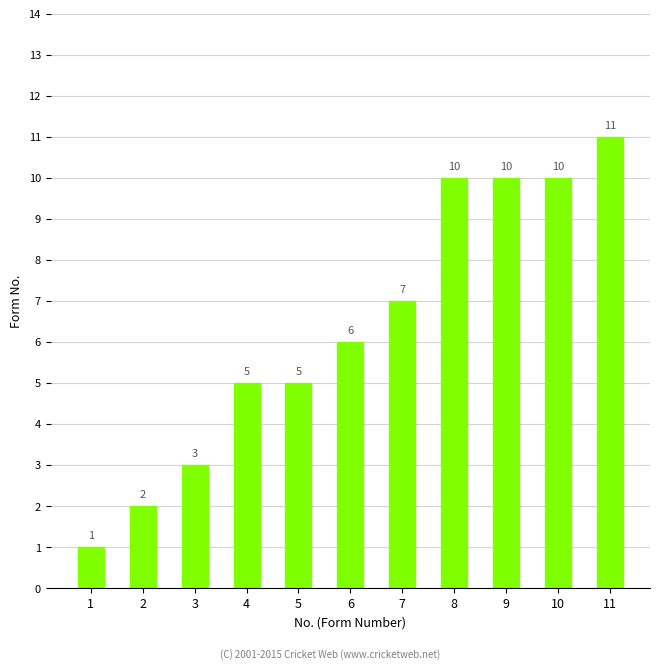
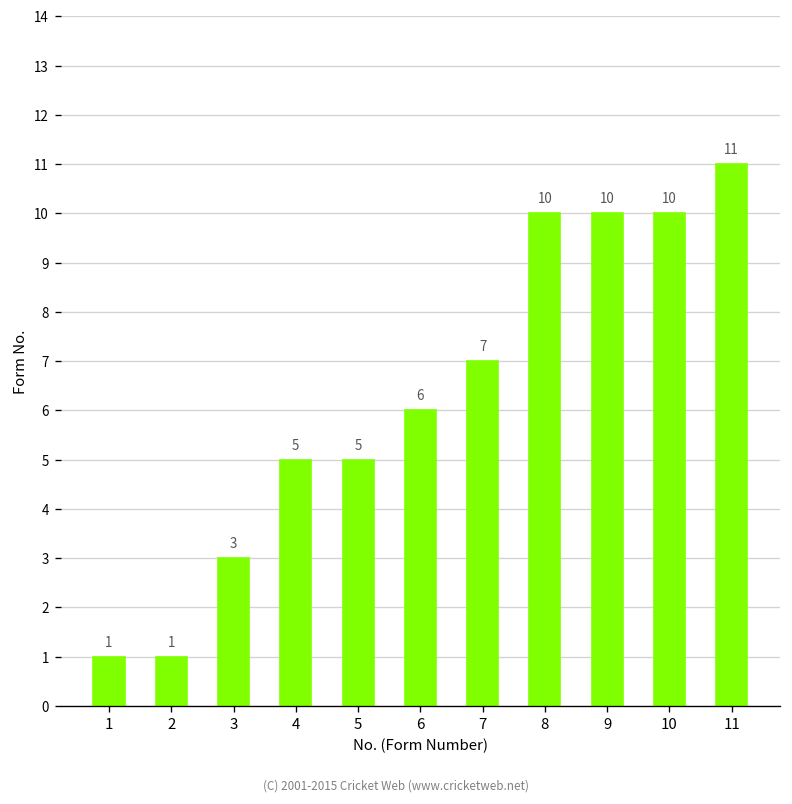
  {
    "1": 1,
-   "2": 2,
+   "2": 1,
    "3": 3,
    "4": 5,
    "5": 5,
    "6": 6,
    "7": 7,
    "8": 10,
    "9": 10,
    "10": 10,
    "11": 11
  }
